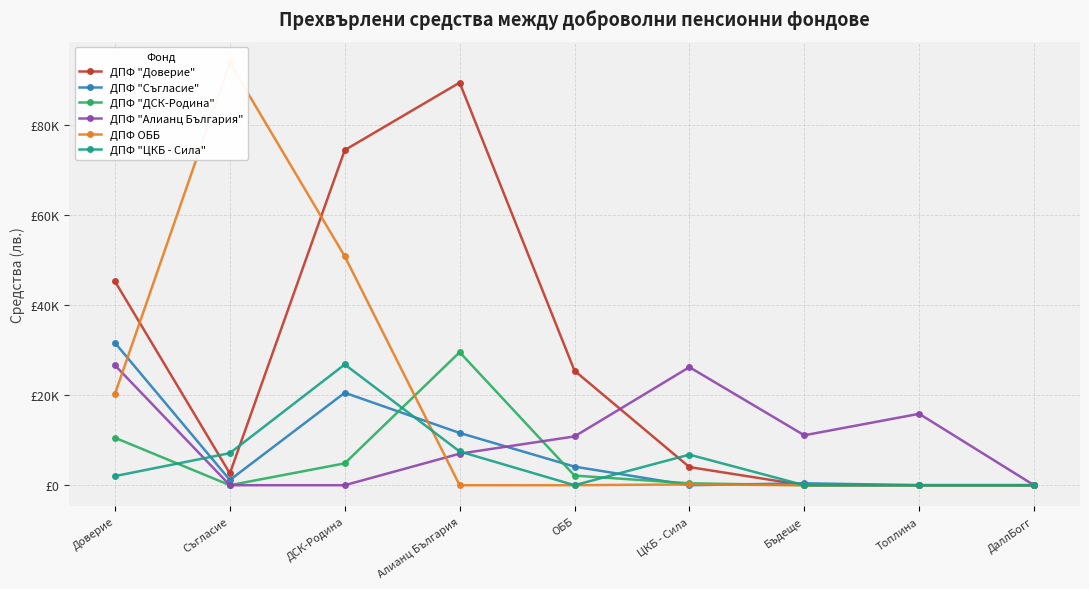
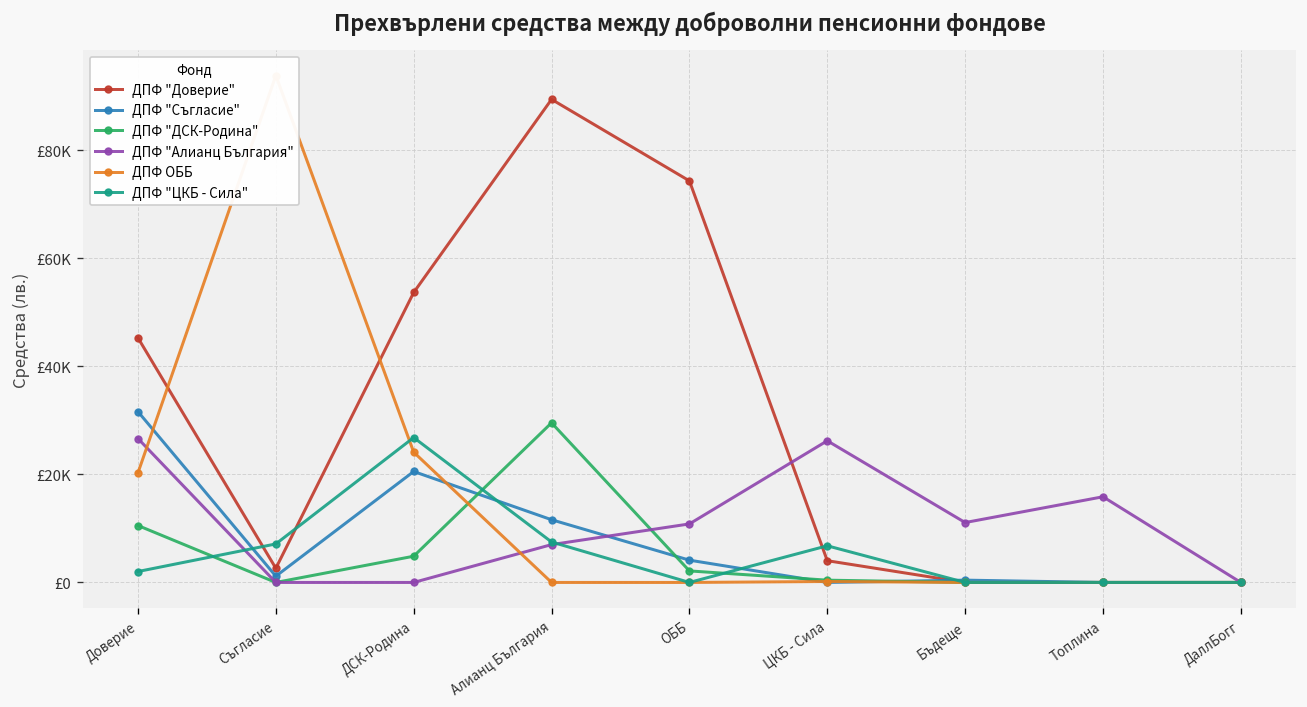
  {
    "ДПФ \"Доверие\"": {
      "Доверие": "£45000",
      "Съгласие": "£3000",
-     "ДСК-Родина": "£74000",
+     "ДСК-Родина": "£54000",
      "Алианц България": "£89000",
-     "ОББ": "£25000",
+     "ОББ": "£74000",
      "ЦКБ - Сила": "£4000"
    },
    "ДПФ \"Съгласие\"": {
      "Доверие": "£32000",
      "Съгласие": "£1000",
      "ДСК-Родина": "£21000",
      "Алианц България": "£12000",
      "ОББ": "£4000"
    },
    "ДПФ \"Алианц България\"": {
      "Доверие": "£27000",
      "ДСК-Родина": "£0",
      "ОББ": "£11000",
      "ЦКБ - Сила": "£26000",
      "Бъдеще": "£11000",
      "Топлина": "£16000"
    },
    "ДПФ ОББ": {
      "Доверие": "£20000",
-     "ДСК-Родина": "£51000",
+     "ДСК-Родина": "£24000",
      "Алианц България": "£0"
    }
  }
